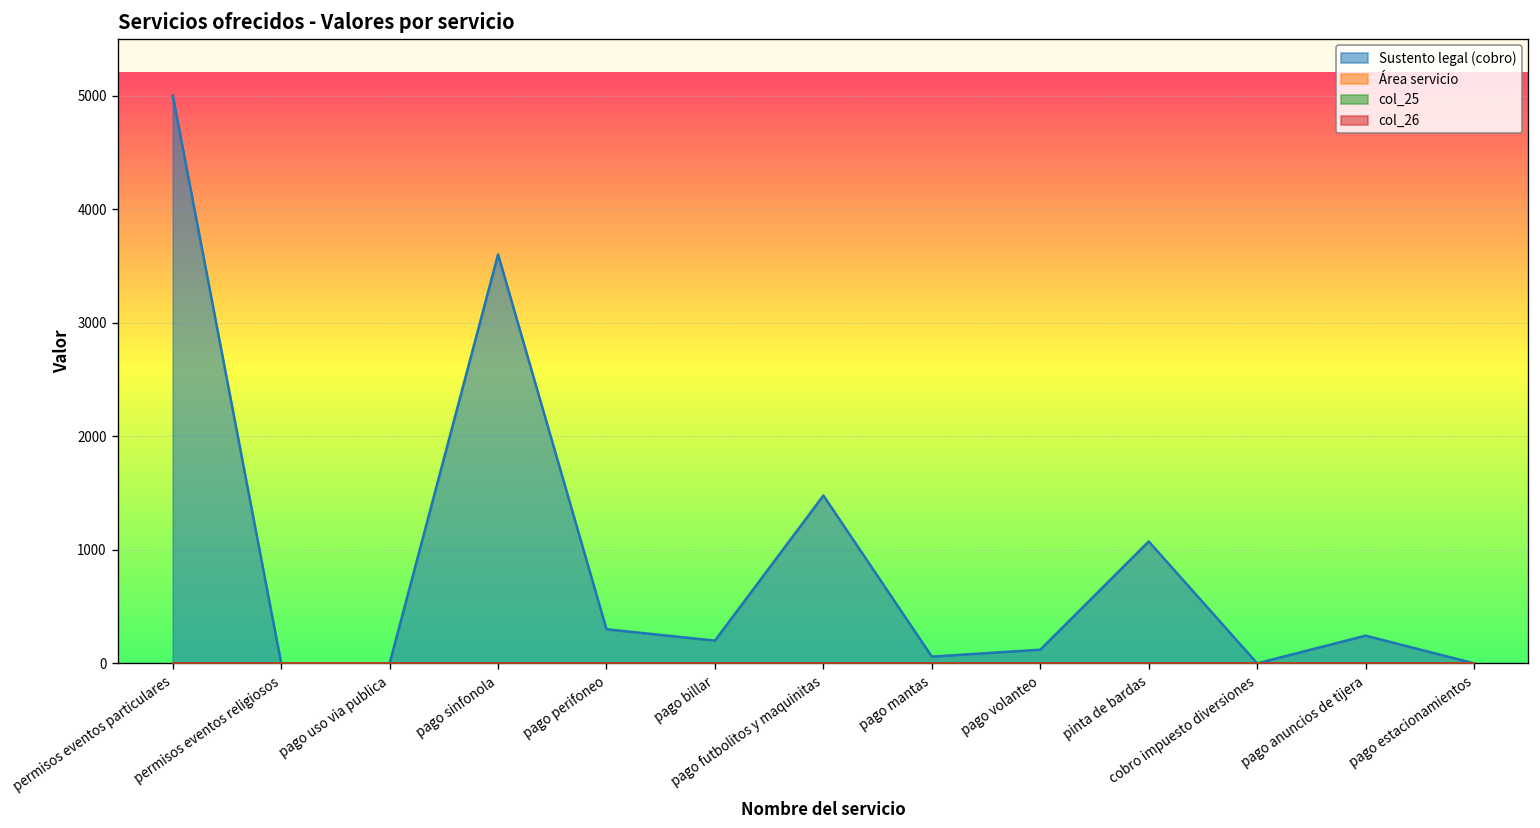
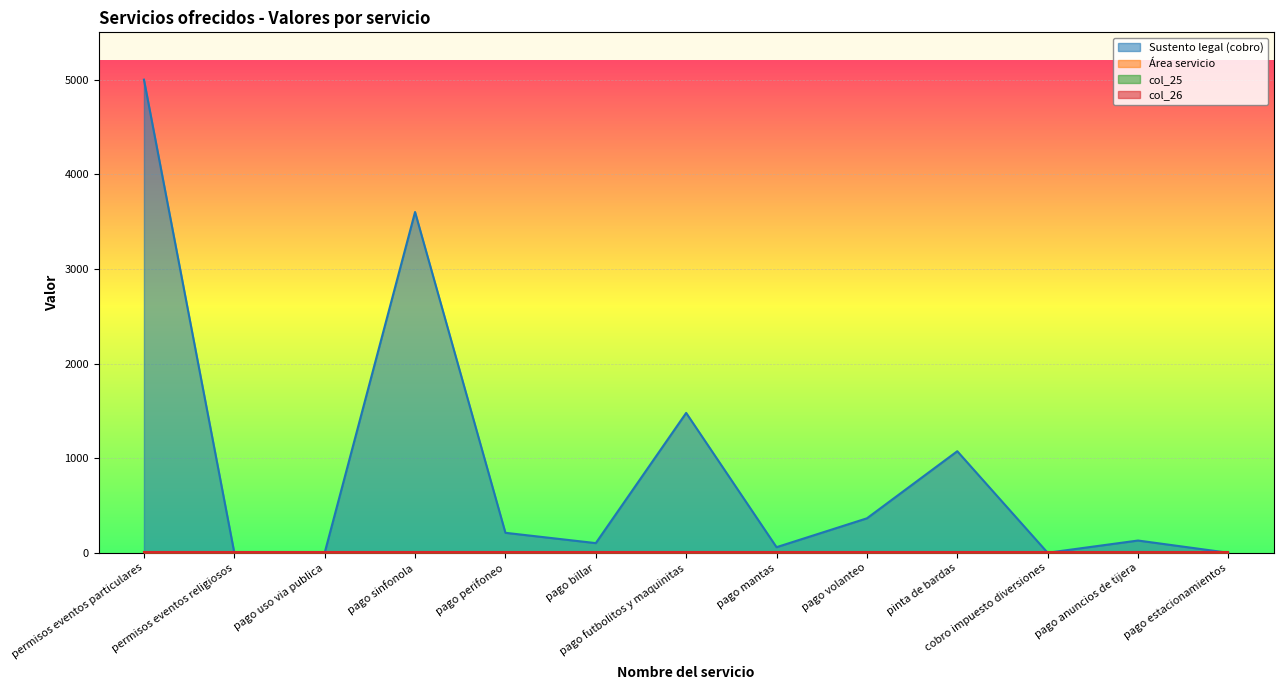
  {
    "Sustento legal (cobro)": {
      "permisos eventos particulares": 5000,
      "pago sinfonola": 3600,
-     "pago perifoneo": 300,
-     "pago billar": 200,
+     "pago perifoneo": 200,
+     "pago billar": 100,
      "pago futbolitos y maquinitas": 1500,
      "pago mantas": 100,
-     "pago volanteo": 100,
+     "pago volanteo": 400,
      "pinta de bardas": 1100,
-     "pago anuncios de tijera": 200
+     "pago anuncios de tijera": 100
    }
  }
